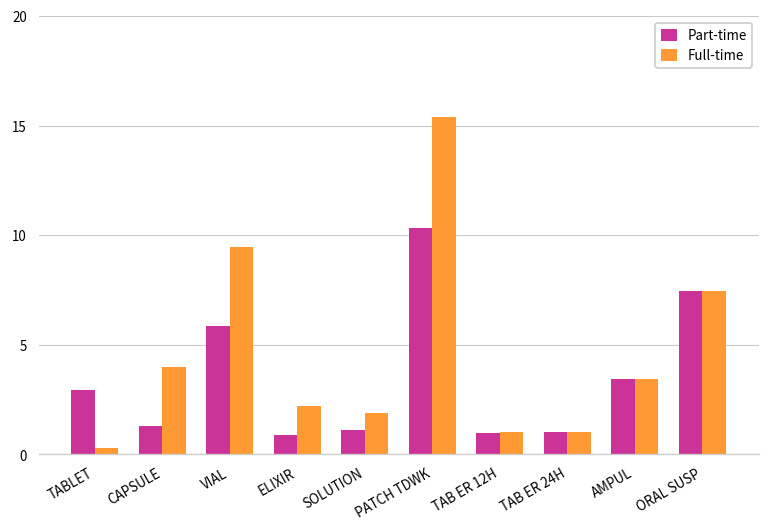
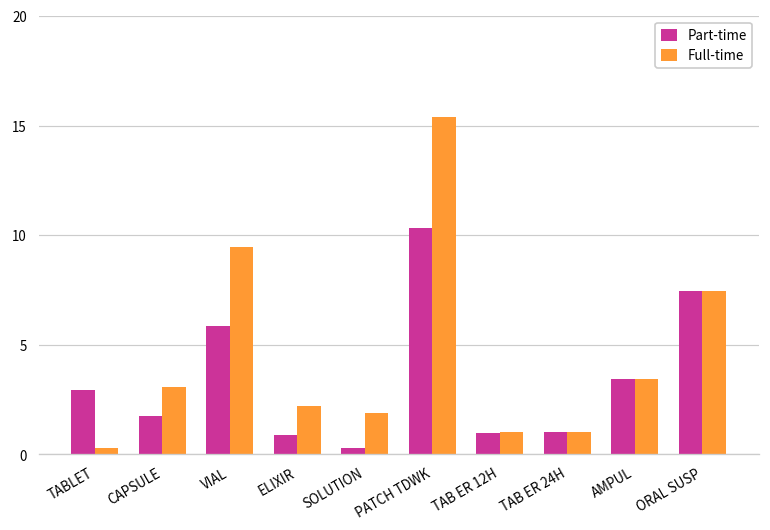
  {
    "Part-time": {
      "TABLET": 2.9,
-     "CAPSULE": 1.3,
+     "CAPSULE": 1.7,
      "VIAL": 5.9,
      "ELIXIR": 0.9,
-     "SOLUTION": 1.1,
+     "SOLUTION": 0.3,
      "PATCH TDWK": 10.3,
      "TAB ER 12H": 1.0,
      "TAB ER 24H": 1.0,
      "AMPUL": 3.4,
      "ORAL SUSP": 7.5
    },
    "Full-time": {
      "TABLET": 0.3,
-     "CAPSULE": 4.0,
+     "CAPSULE": 3.1,
      "VIAL": 9.5,
      "ELIXIR": 2.2,
      "SOLUTION": 1.9,
      "PATCH TDWK": 15.4,
      "TAB ER 12H": 1.0,
      "TAB ER 24H": 1.0,
      "AMPUL": 3.4,
      "ORAL SUSP": 7.5
    }
  }
